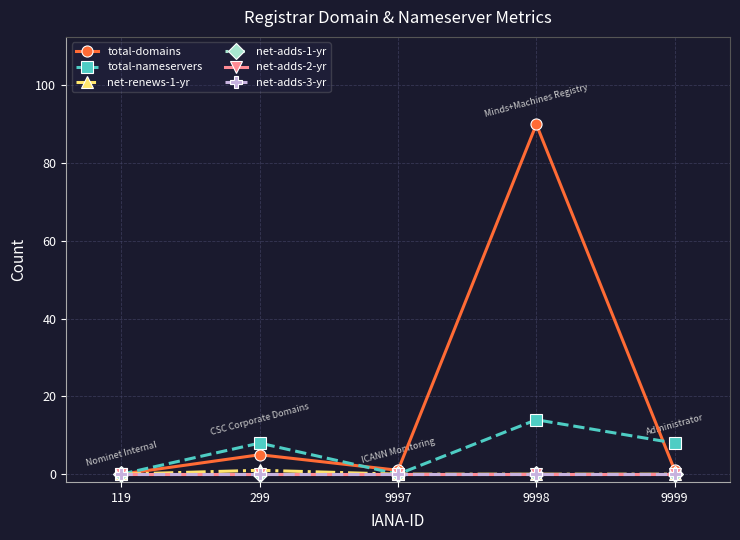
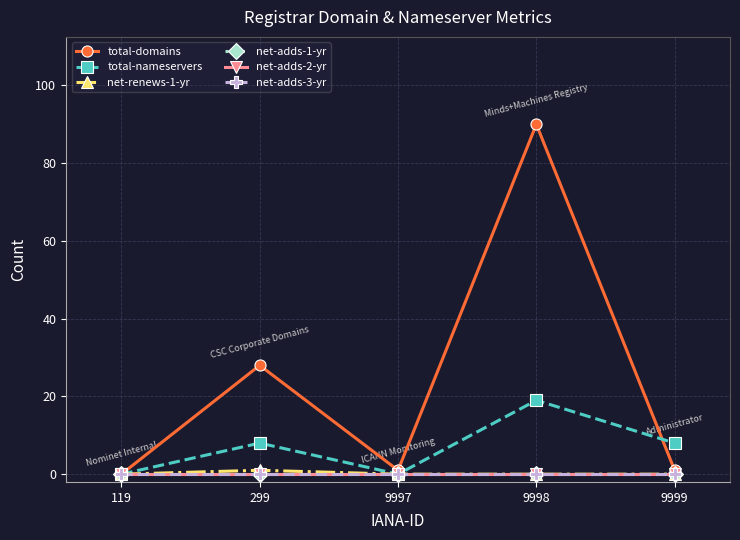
  {
    "total-domains": {
-     "299": 5,
+     "299": 28,
      "9997": 1,
      "9998": 90,
      "9999": 1
    },
    "total-nameservers": {
      "299": 8,
-     "9998": 14,
+     "9998": 19,
      "9999": 8
    },
    "net-renews-1-yr": {
      "299": 1
    },
    "net-adds-3-yr": {
      "299": 0
    }
  }
